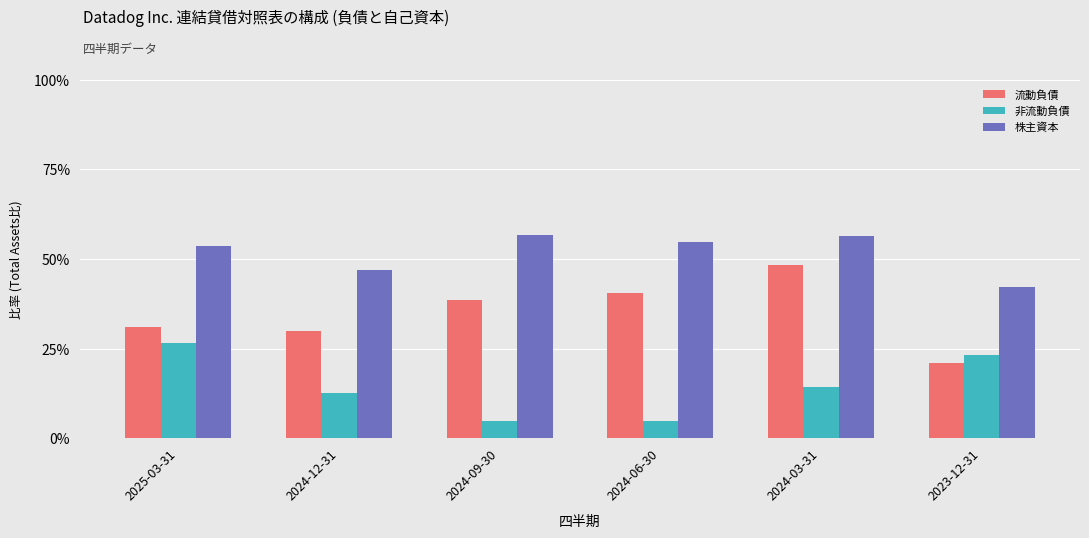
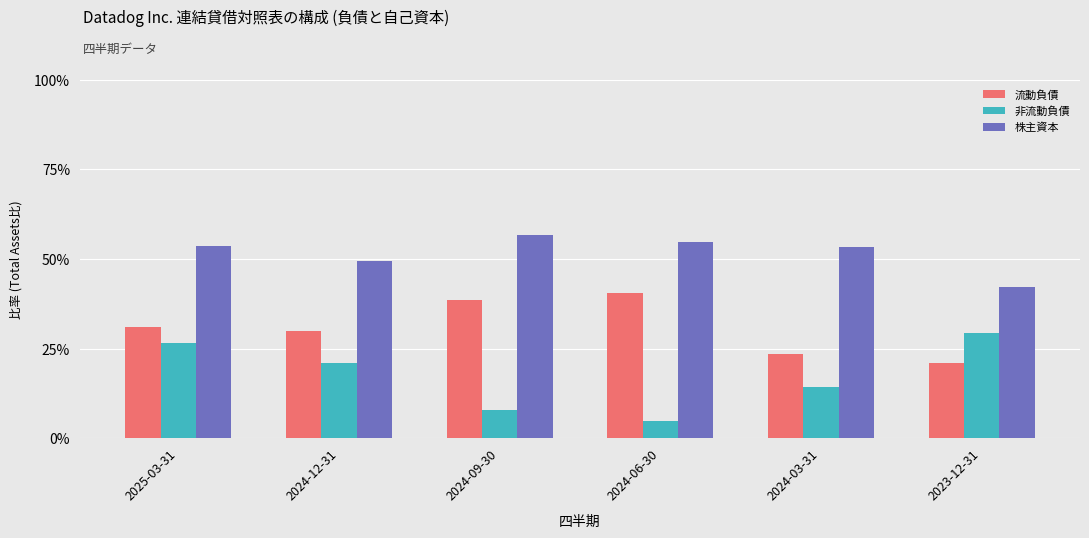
  {
    "流動負債": {
      "2025-03-31": "31%",
      "2024-12-31": "30%",
      "2024-09-30": "38%",
      "2024-06-30": "41%",
-     "2024-03-31": "48%",
+     "2024-03-31": "23%",
      "2023-12-31": "21%"
    },
    "非流動負債": {
      "2025-03-31": "26%",
-     "2024-12-31": "13%",
-     "2024-09-30": "5%",
+     "2024-12-31": "21%",
+     "2024-09-30": "8%",
      "2024-06-30": "5%",
      "2024-03-31": "14%",
-     "2023-12-31": "23%"
+     "2023-12-31": "29%"
    },
    "株主資本": {
      "2025-03-31": "54%",
-     "2024-12-31": "47%",
+     "2024-12-31": "49%",
      "2024-09-30": "57%",
      "2024-06-30": "55%",
-     "2024-03-31": "56%",
+     "2024-03-31": "53%",
      "2023-12-31": "42%"
    }
  }
